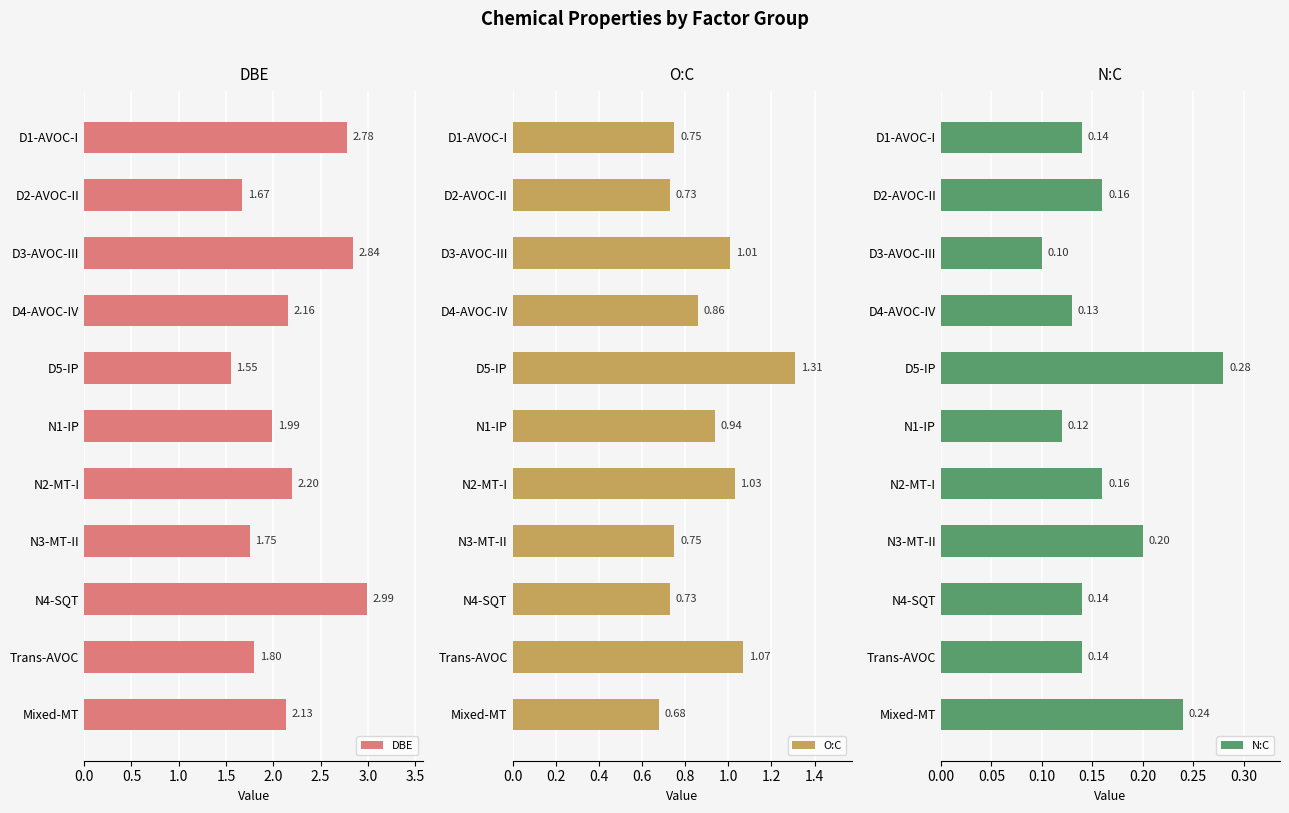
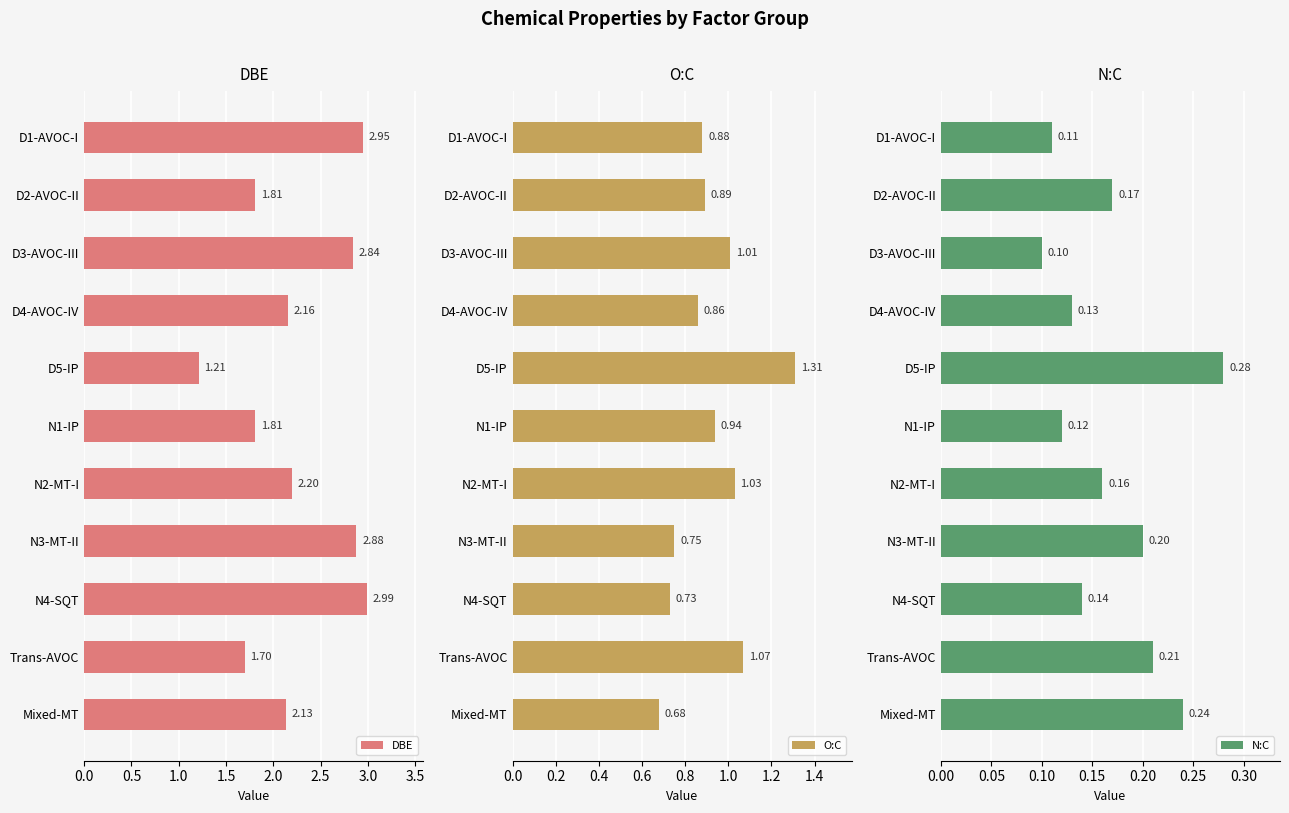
  {
    "DBE": {
-     "D1-AVOC-I": 2.78,
-     "D2-AVOC-II": 1.67,
+     "D1-AVOC-I": 2.95,
+     "D2-AVOC-II": 1.81,
      "D3-AVOC-III": 2.84,
      "D4-AVOC-IV": 2.16,
-     "D5-IP": 1.55,
-     "N1-IP": 1.99,
+     "D5-IP": 1.21,
+     "N1-IP": 1.81,
      "N2-MT-I": 2.20,
-     "N3-MT-II": 1.75,
+     "N3-MT-II": 2.88,
      "N4-SQT": 2.99,
-     "Trans-AVOC": 1.80,
+     "Trans-AVOC": 1.70,
      "Mixed-MT": 2.13
    },
    "O:C": {
-     "D1-AVOC-I": 0.75,
-     "D2-AVOC-II": 0.73,
+     "D1-AVOC-I": 0.88,
+     "D2-AVOC-II": 0.89,
      "D3-AVOC-III": 1.01,
      "D4-AVOC-IV": 0.86,
      "D5-IP": 1.31,
      "N1-IP": 0.94,
      "N2-MT-I": 1.03,
      "N3-MT-II": 0.75,
      "N4-SQT": 0.73,
      "Trans-AVOC": 1.07,
      "Mixed-MT": 0.68
    },
    "N:C": {
-     "D1-AVOC-I": 0.14,
-     "D2-AVOC-II": 0.16,
+     "D1-AVOC-I": 0.11,
+     "D2-AVOC-II": 0.17,
      "D3-AVOC-III": 0.10,
      "D4-AVOC-IV": 0.13,
      "D5-IP": 0.28,
      "N1-IP": 0.12,
      "N2-MT-I": 0.16,
      "N3-MT-II": 0.20,
      "N4-SQT": 0.14,
-     "Trans-AVOC": 0.14,
+     "Trans-AVOC": 0.21,
      "Mixed-MT": 0.24
    }
  }
